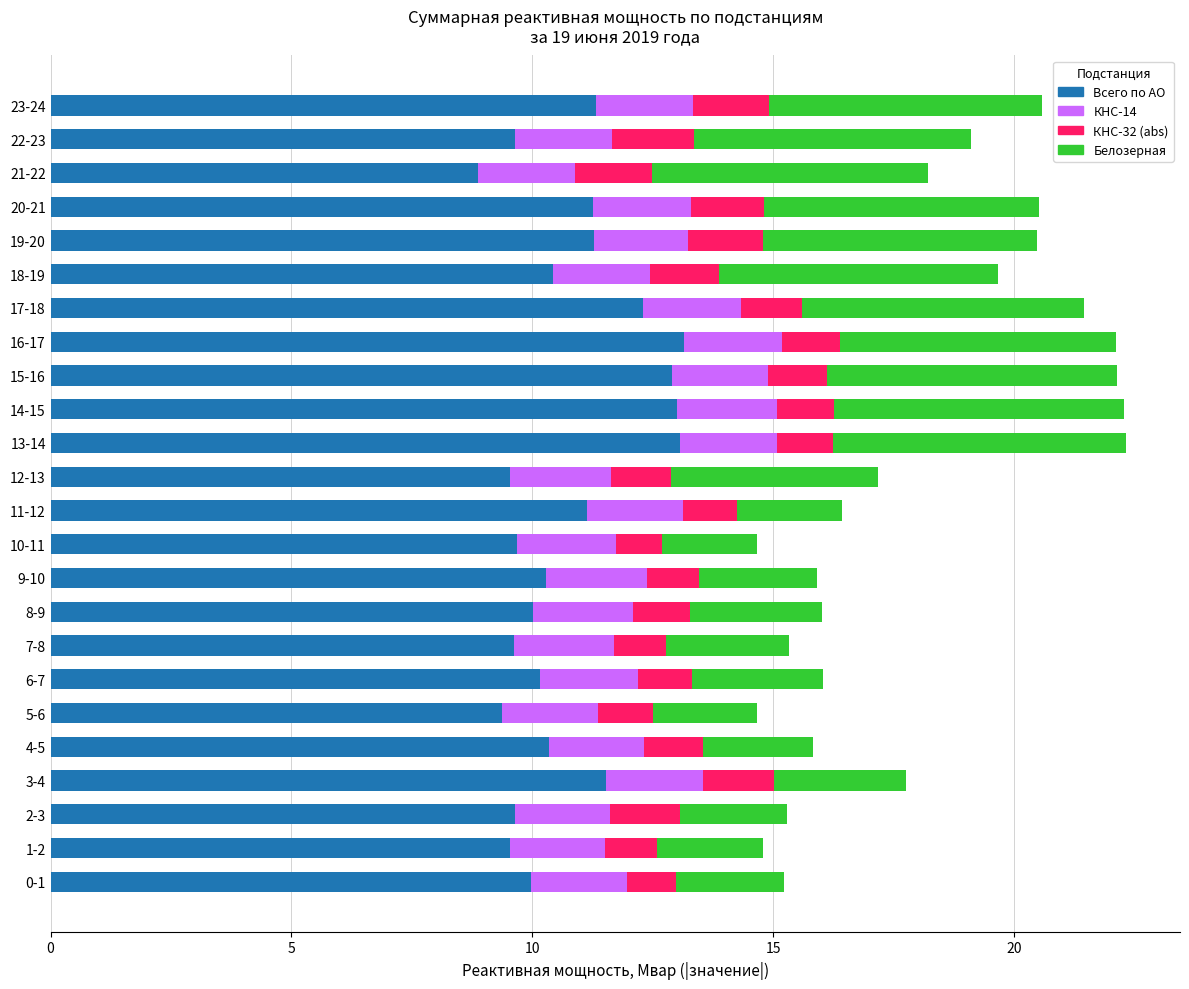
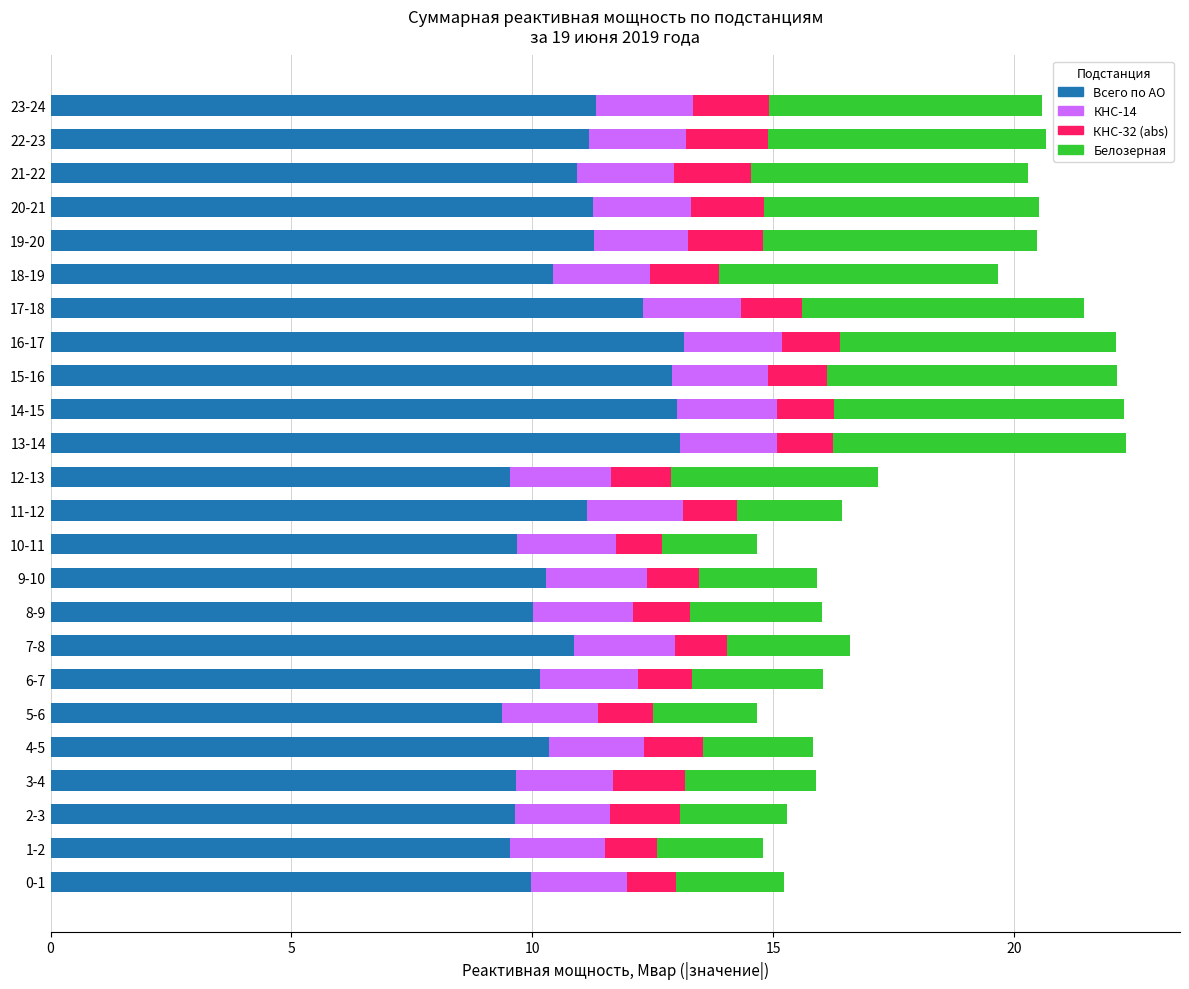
  {
    "Всего по АО": {
      "23-24": 11.3,
-     "22-23": 9.6,
-     "21-22": 8.9,
+     "22-23": 11.2,
+     "21-22": 10.9,
      "20-21": 11.3,
      "19-20": 11.3,
      "18-19": 10.4,
      "17-18": 12.3,
      "16-17": 13.1,
      "15-16": 12.9,
      "14-15": 13.0,
      "13-14": 13.1,
      "12-13": 9.5,
      "11-12": 11.1,
      "10-11": 9.7,
      "9-10": 10.3,
      "8-9": 10.0,
-     "7-8": 9.6,
+     "7-8": 10.9,
      "6-7": 10.2,
      "5-6": 9.4,
      "4-5": 10.3,
-     "3-4": 11.5,
+     "3-4": 9.7,
      "2-3": 9.6,
      "1-2": 9.5,
      "0-1": 10.0
    }
  }
